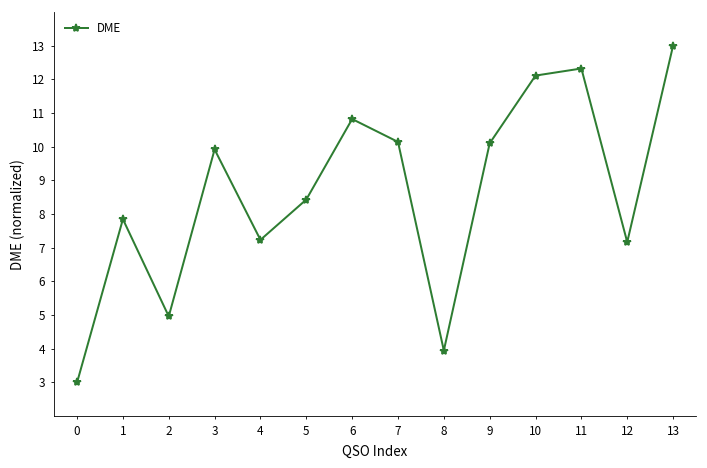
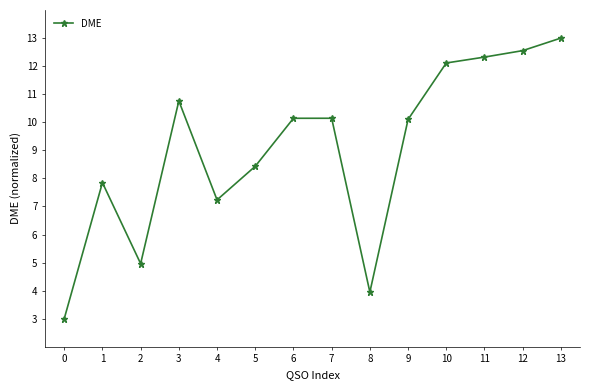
  {
    "0": 3.0,
    "1": 7.8,
    "2": 5.0,
-   "3": 9.9,
+   "3": 10.8,
    "4": 7.2,
    "5": 8.4,
-   "6": 10.8,
+   "6": 10.1,
    "7": 10.1,
    "8": 3.9,
    "9": 10.1,
    "10": 12.1,
    "11": 12.3,
-   "12": 7.2,
+   "12": 12.6,
    "13": 13.0
  }
